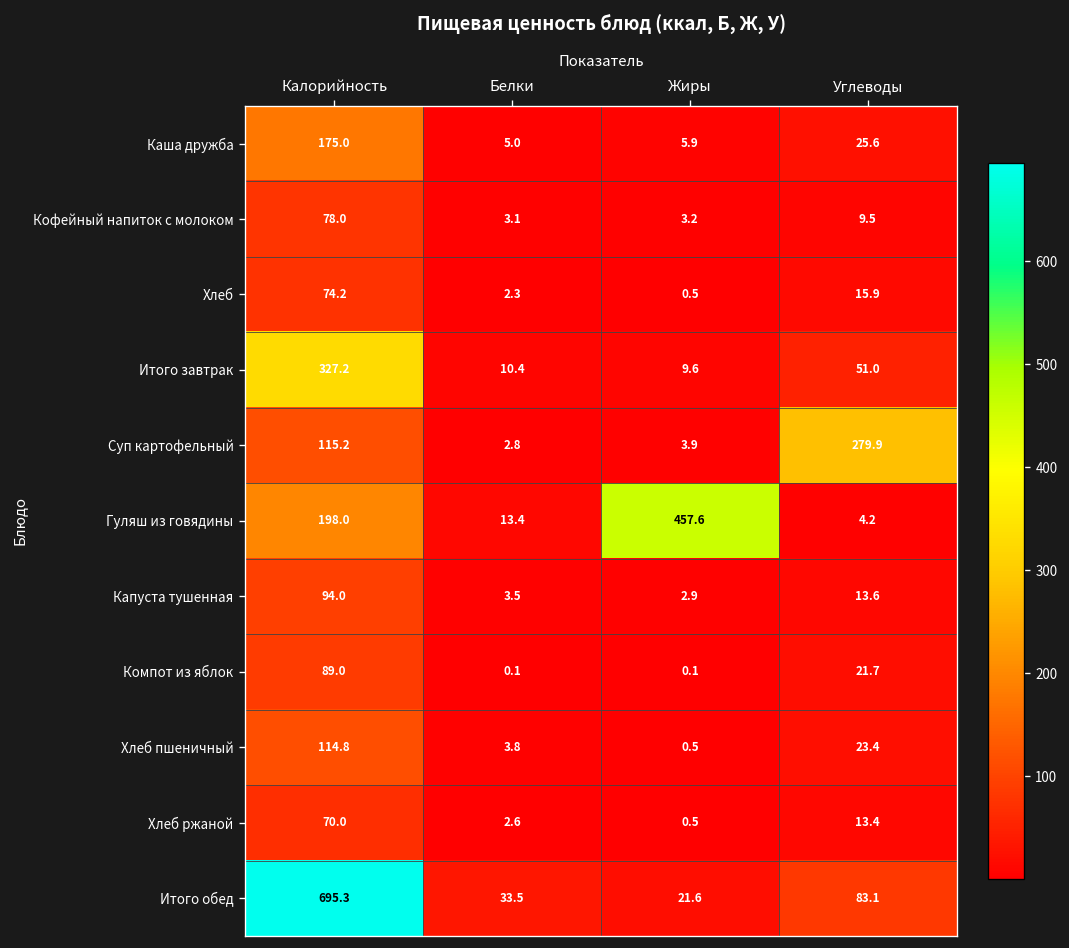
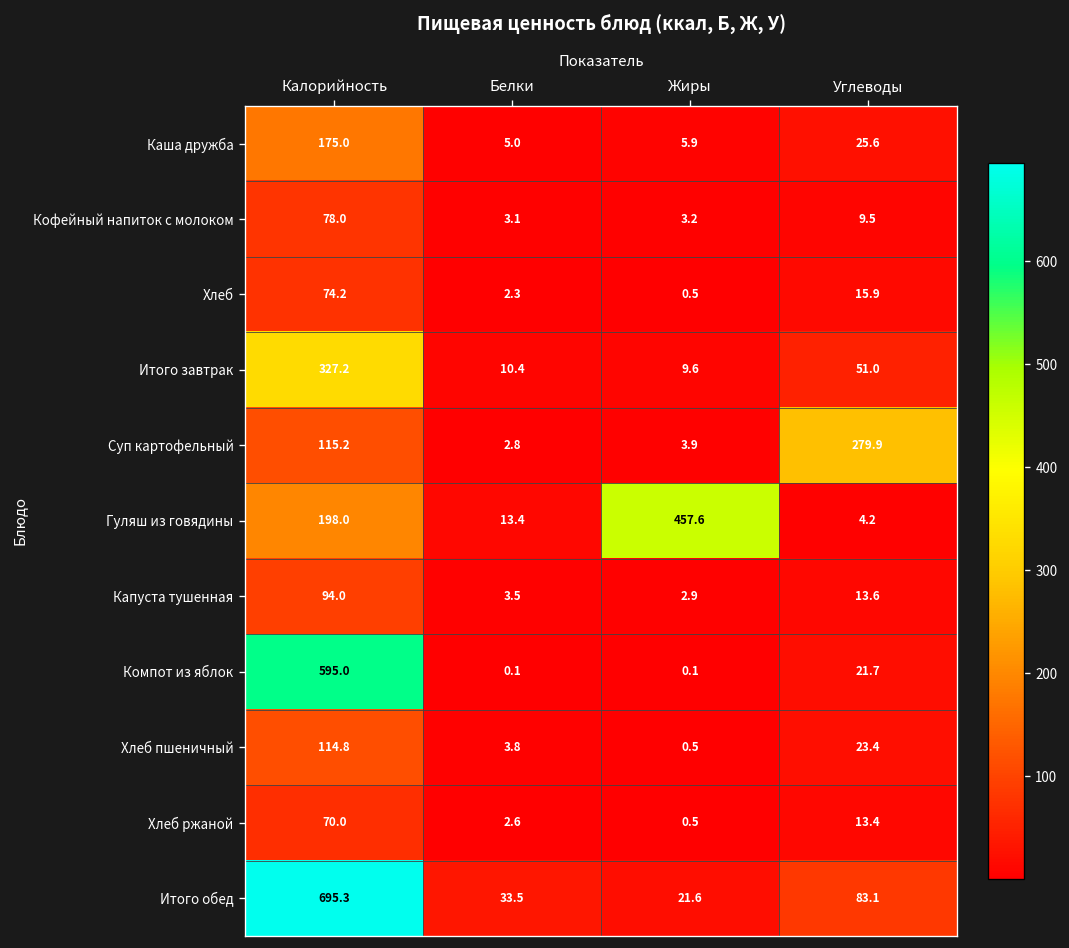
  {
    "Каша дружба": {
      "Калорийность": 175.0,
      "Белки": 5.0,
      "Жиры": 5.9,
      "Углеводы": 25.6
    },
    "Кофейный напиток с молоком": {
      "Калорийность": 78.0,
      "Белки": 3.1,
      "Жиры": 3.2,
      "Углеводы": 9.5
    },
    "Хлеб": {
      "Калорийность": 74.2,
      "Белки": 2.3,
      "Жиры": 0.5,
      "Углеводы": 15.9
    },
    "Итого завтрак": {
      "Калорийность": 327.2,
      "Белки": 10.4,
      "Жиры": 9.6,
      "Углеводы": 51.0
    },
    "Суп картофельный": {
      "Калорийность": 115.2,
      "Белки": 2.8,
      "Жиры": 3.9,
      "Углеводы": 279.9
    },
    "Гуляш из говядины": {
      "Калорийность": 198.0,
      "Белки": 13.4,
      "Жиры": 457.6,
      "Углеводы": 4.2
    },
    "Капуста тушенная": {
      "Калорийность": 94.0,
      "Белки": 3.5,
      "Жиры": 2.9,
      "Углеводы": 13.6
    },
    "Компот из яблок": {
-     "Калорийность": 89.0,
+     "Калорийность": 595.0,
      "Белки": 0.1,
      "Жиры": 0.1,
      "Углеводы": 21.7
    },
    "Хлеб пшеничный": {
      "Калорийность": 114.8,
      "Белки": 3.8,
      "Жиры": 0.5,
      "Углеводы": 23.4
    },
    "Хлеб ржаной": {
      "Калорийность": 70.0,
      "Белки": 2.6,
      "Жиры": 0.5,
      "Углеводы": 13.4
    },
    "Итого обед": {
      "Калорийность": 695.3,
      "Белки": 33.5,
      "Жиры": 21.6,
      "Углеводы": 83.1
    }
  }
